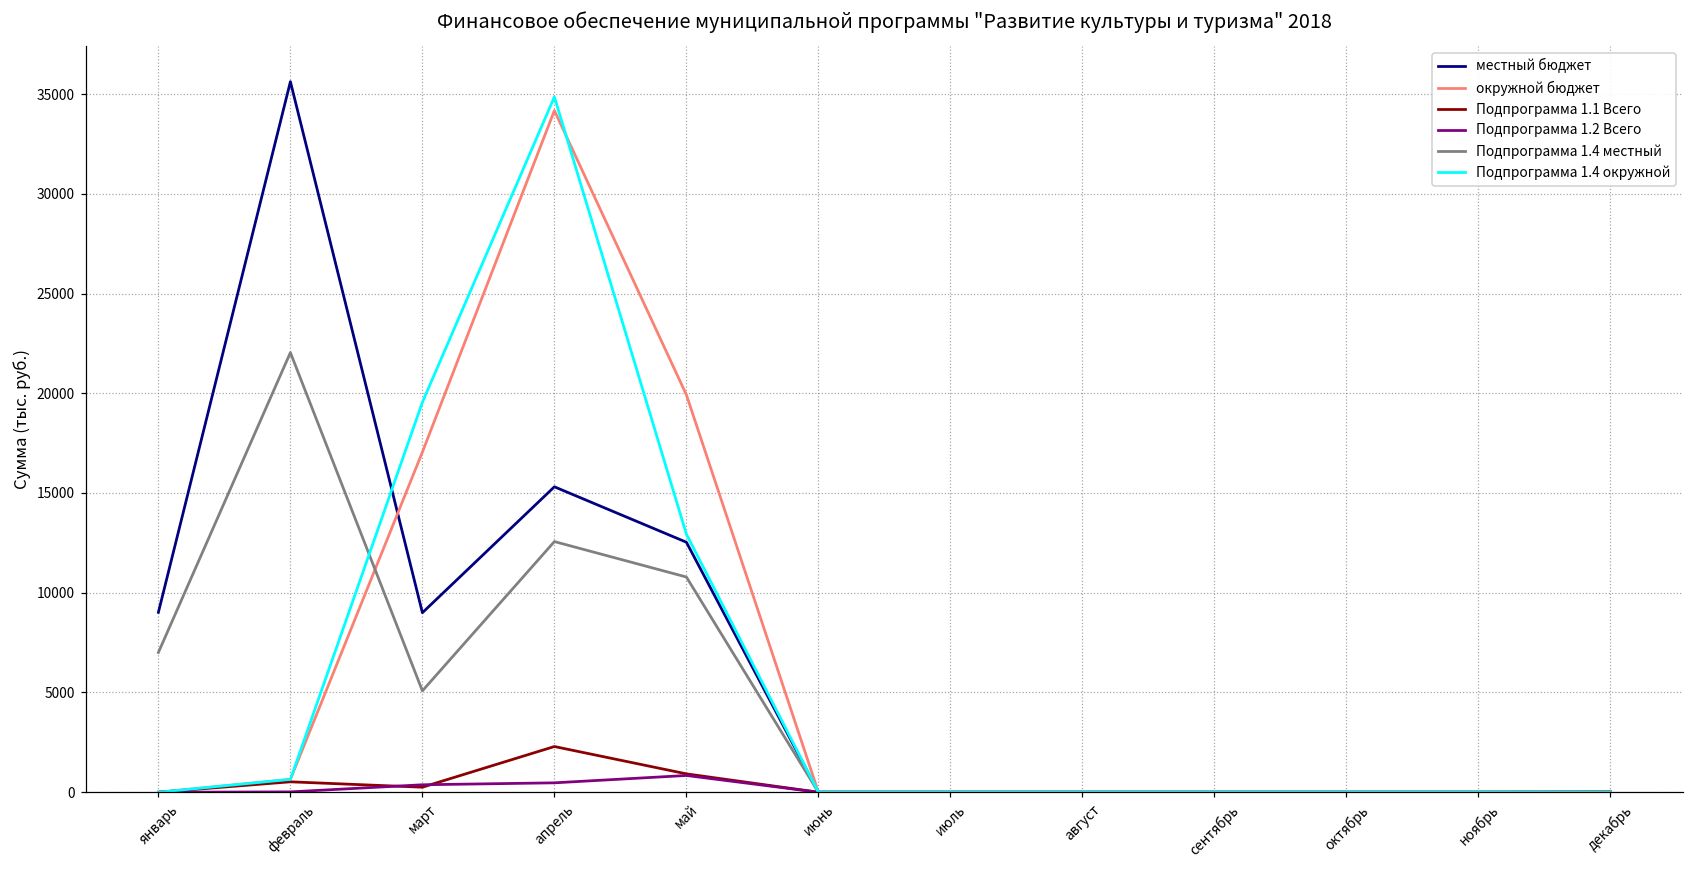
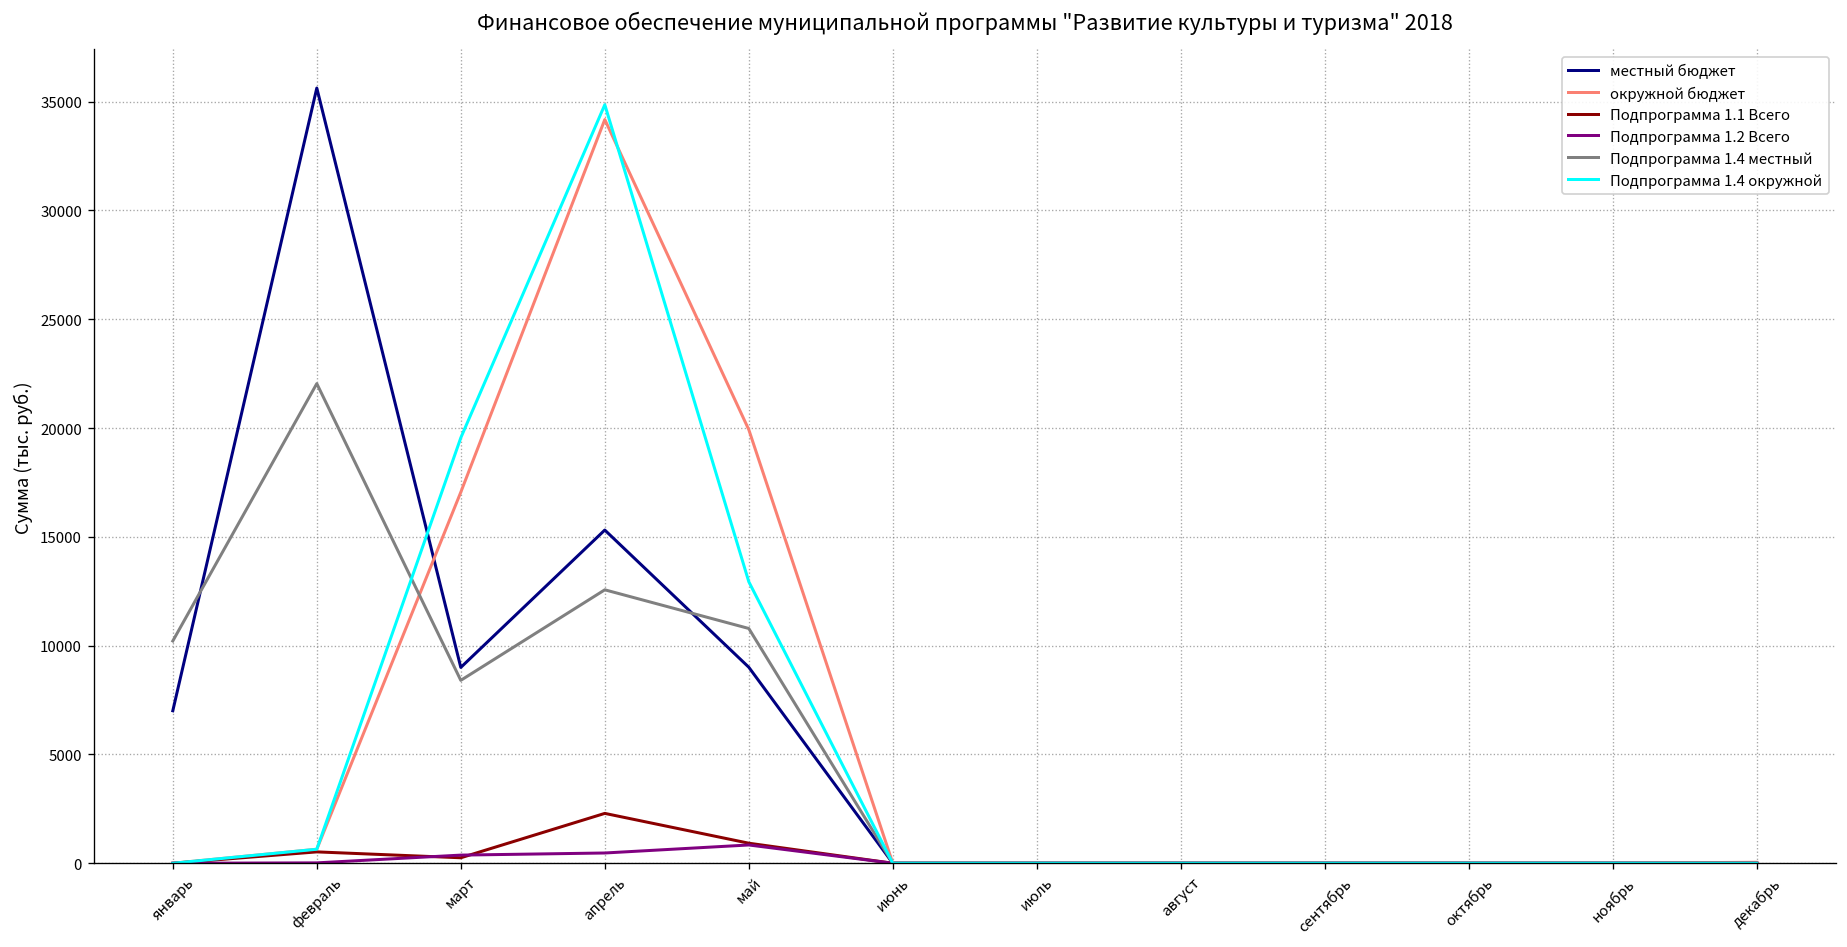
  {
    "местный бюджет": {
-     "январь": 9000,
+     "январь": 7000,
      "февраль": 35600,
      "март": 9000,
      "апрель": 15300,
-     "май": 12500
+     "май": 9000
    },
    "окружной бюджет": {
      "март": 17100,
      "апрель": 34200,
      "май": 19900
    },
    "Подпрограмма 1.1 Всего": {
      "апрель": 2300
    },
    "Подпрограмма 1.2 Всего": {
      "февраль": 0,
      "апрель": 500
    },
    "Подпрограмма 1.4 местный": {
-     "январь": 7000,
+     "январь": 10200,
      "февраль": 22000,
-     "март": 5100,
+     "март": 8400,
      "апрель": 12600,
      "май": 10800
    },
    "Подпрограмма 1.4 окружной": {
      "март": 19600,
      "апрель": 34900,
      "май": 12900
    }
  }
